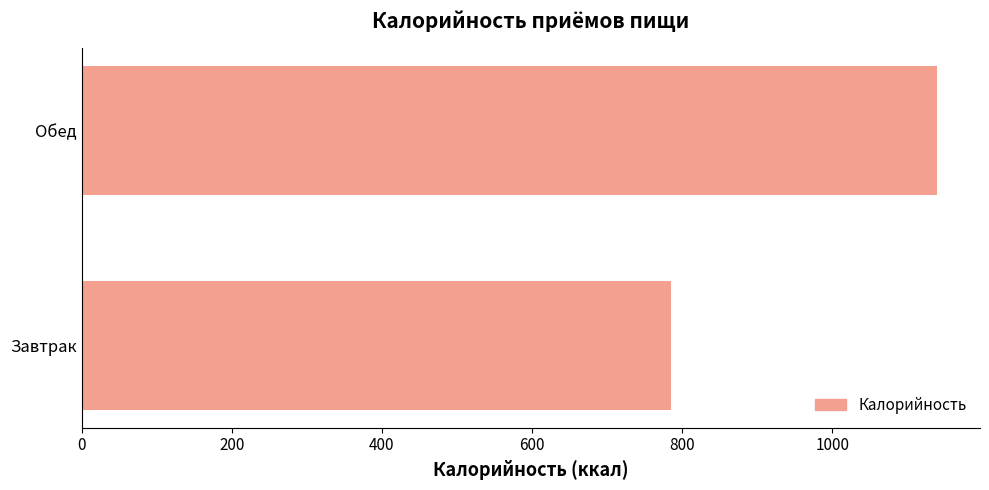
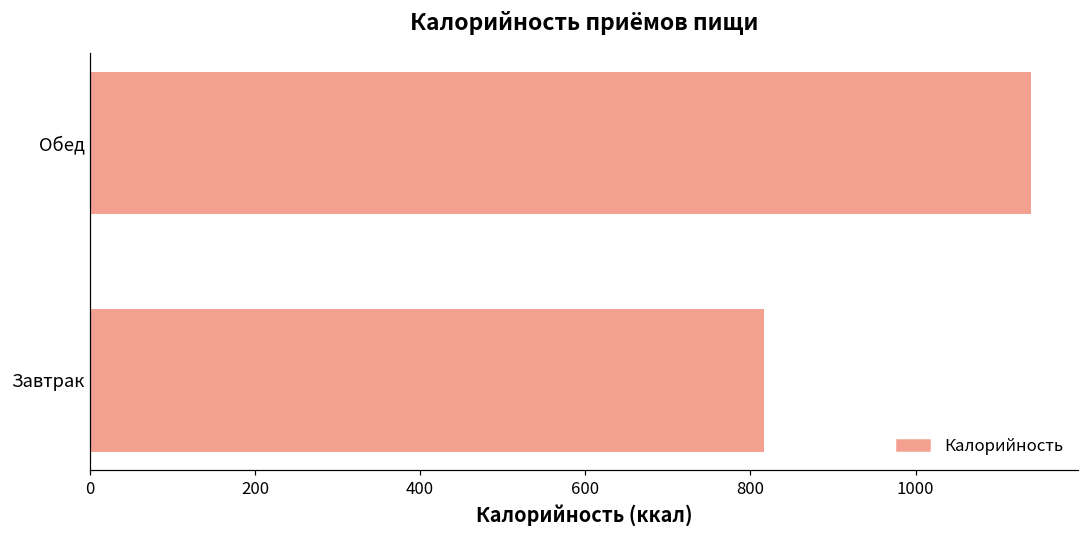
  {
    "Обед": 1140,
-   "Завтрак": 790
+   "Завтрак": 820
  }
